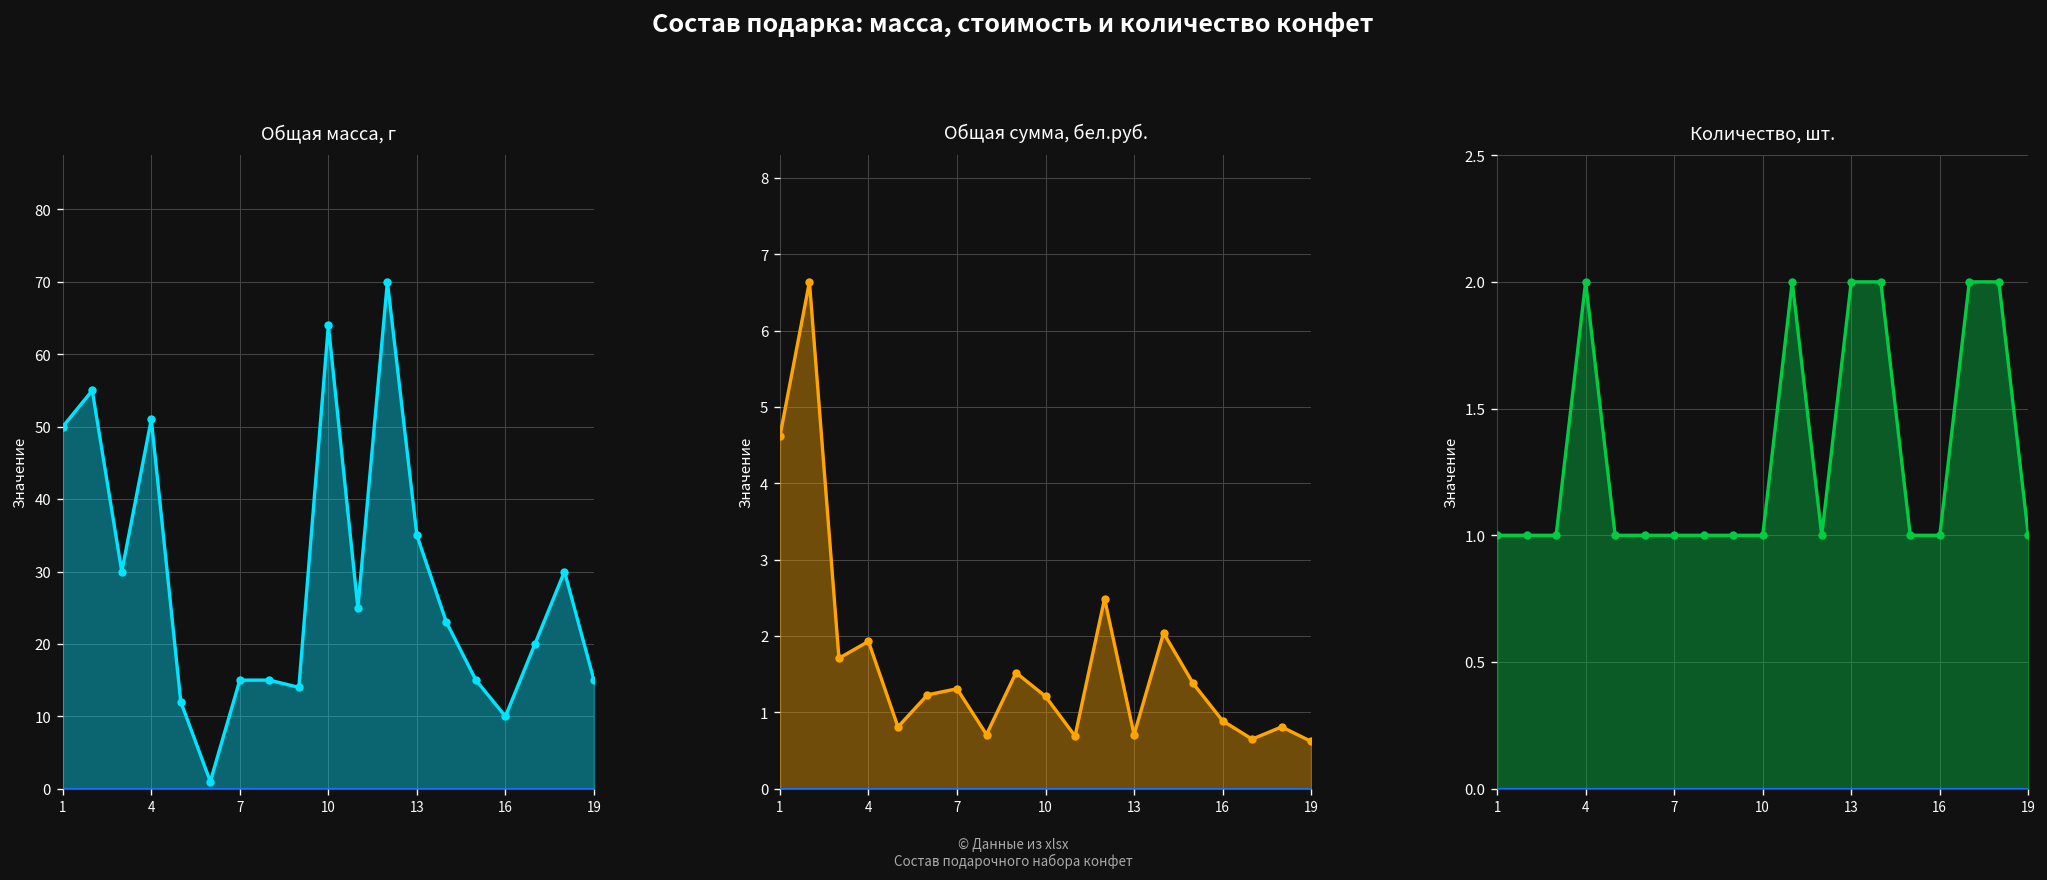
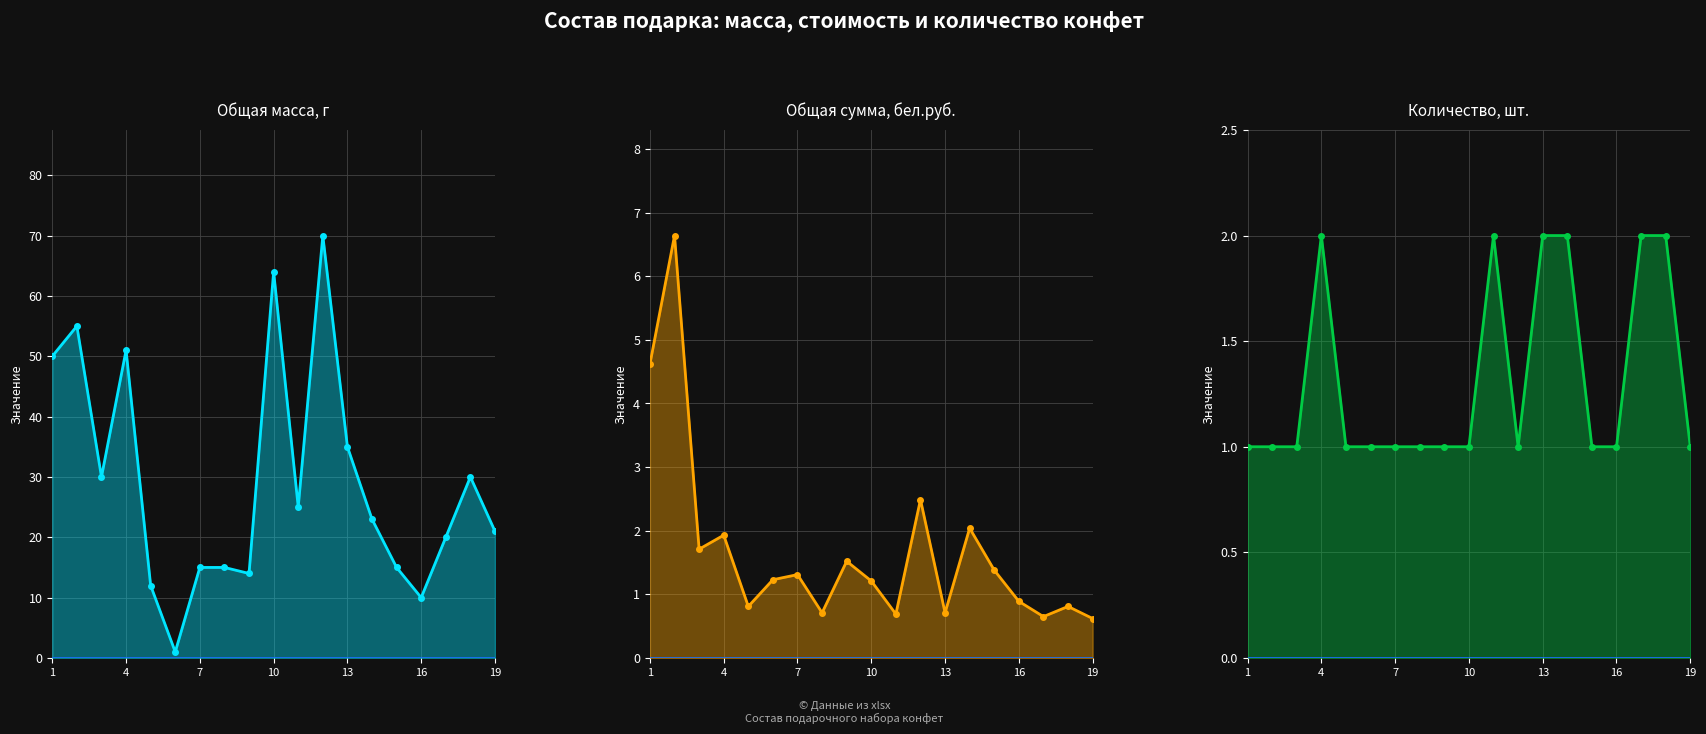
  {
    "Общая масса, г": {
      "1": 50,
      "4": 51,
      "7": 15,
      "10": 64,
      "13": 35,
      "16": 10,
-     "19": 15
+     "19": 21
    },
    "Общая сумма, бел.руб.": {
      "1": 4.6,
      "4": 1.9,
      "7": 1.3,
      "10": 1.2,
      "13": 0.7,
      "16": 0.9,
      "19": 0.6
    },
    "Количество, шт.": {
      "1": 1.00,
      "4": 2.00,
      "7": 1.00,
      "10": 1.00,
      "13": 2.00,
      "16": 1.00,
      "19": 1.00
    }
  }
